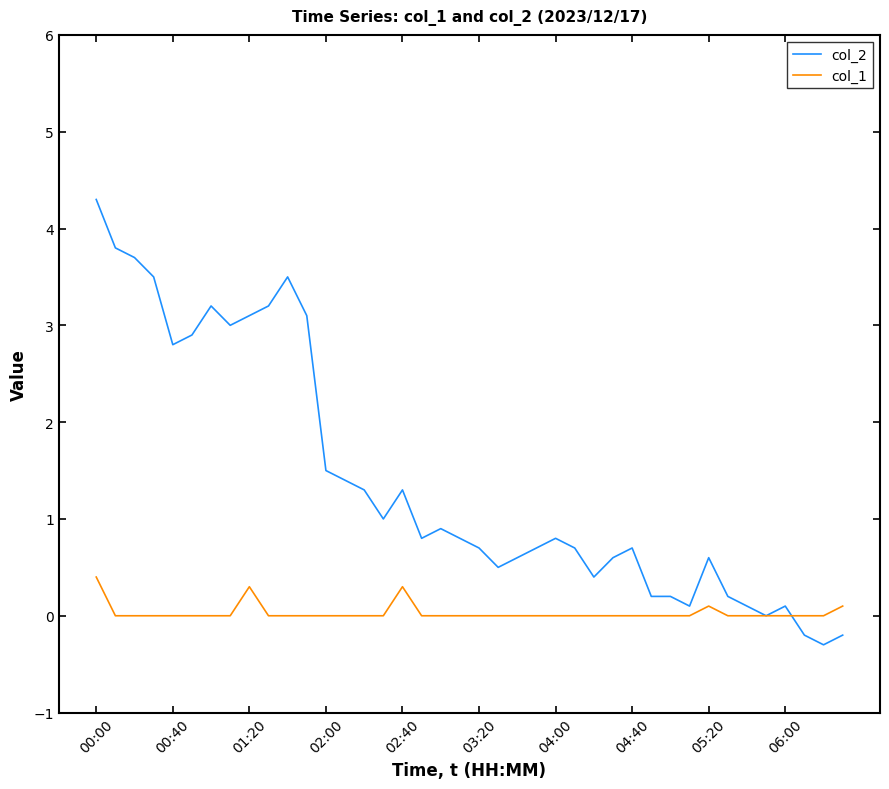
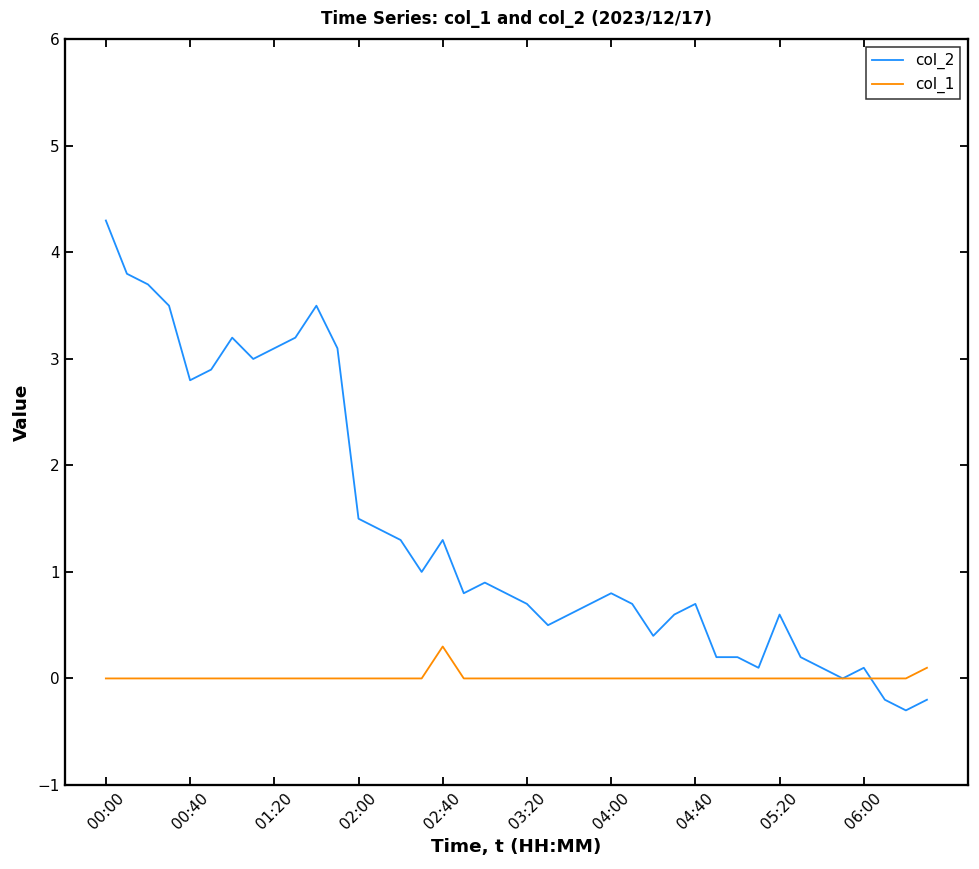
  {
    "col_2": {
      "00:00": 4.3,
      "00:40": 2.8,
      "01:20": 3.1,
      "02:00": 1.5,
      "02:40": 1.3,
      "03:20": 0.7,
      "04:00": 0.8,
      "04:40": 0.7,
      "05:20": 0.6,
      "06:00": 0.1
    },
    "col_1": {
-     "00:00": 0.4,
+     "00:00": 0.0,
      "00:40": 0.0,
-     "01:20": 0.3,
+     "01:20": 0.0,
      "02:00": 0.0,
      "02:40": 0.3,
      "03:20": 0.0,
      "04:00": 0.0,
      "04:40": 0.0,
-     "05:20": 0.1,
+     "05:20": 0.0,
      "06:00": 0.0
    }
  }
